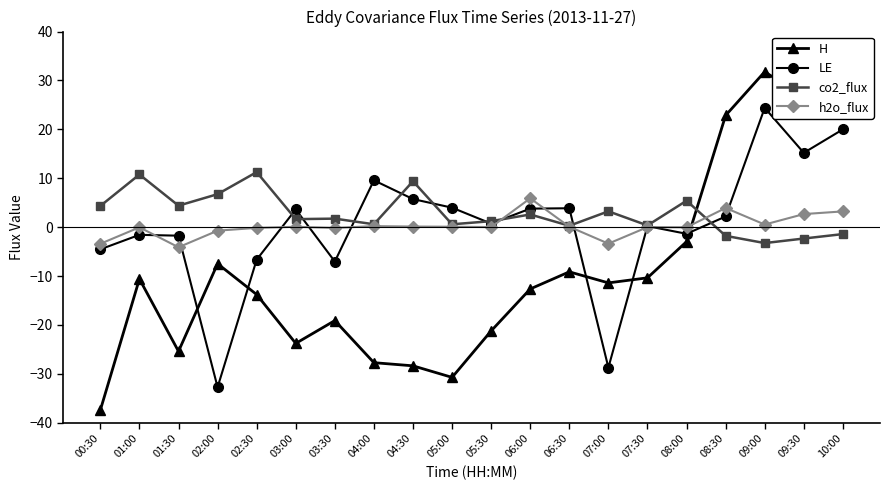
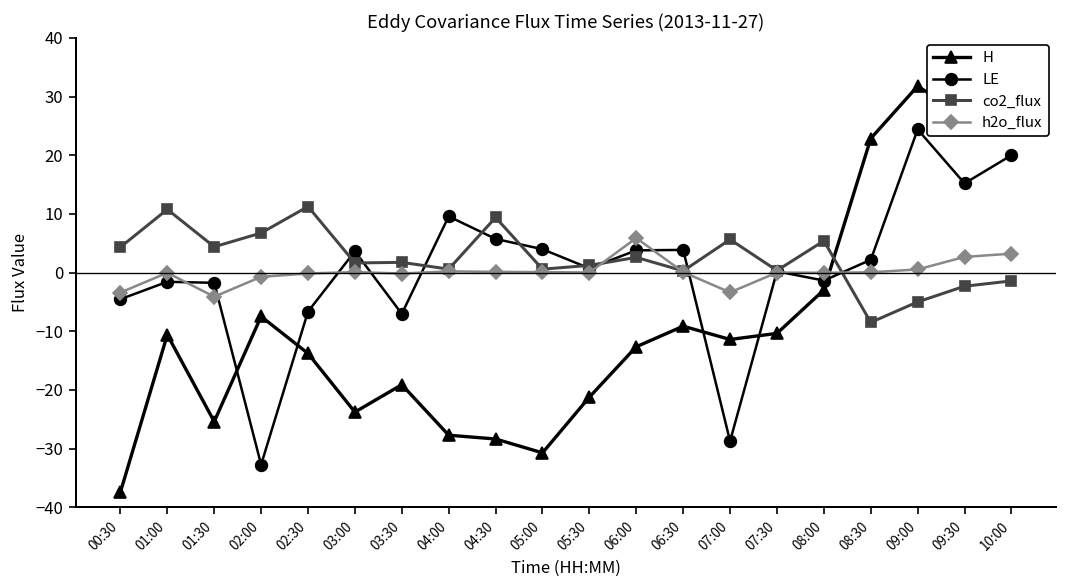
  {
    "co2_flux": {
      "00:30": 4,
      "01:00": 11,
      "01:30": 4,
      "02:00": 7,
      "02:30": 11,
      "03:00": 2,
      "03:30": 2,
      "04:30": 9,
      "06:00": 3,
-     "07:00": 3,
+     "07:00": 6,
      "08:00": 5,
-     "08:30": -2,
-     "09:00": -3,
+     "08:30": -8,
+     "09:00": -5,
      "09:30": -2,
      "10:00": -1
    },
    "h2o_flux": {
      "00:30": -3,
      "01:00": 0,
      "01:30": -4,
      "02:00": -1,
      "02:30": 0,
      "03:00": 0,
      "03:30": 0,
      "04:30": 0,
      "05:30": 0,
      "06:00": 6,
      "07:00": -3,
      "08:00": 0,
-     "08:30": 4,
+     "08:30": 0,
      "09:00": 1,
      "09:30": 3,
      "10:00": 3
    }
  }
